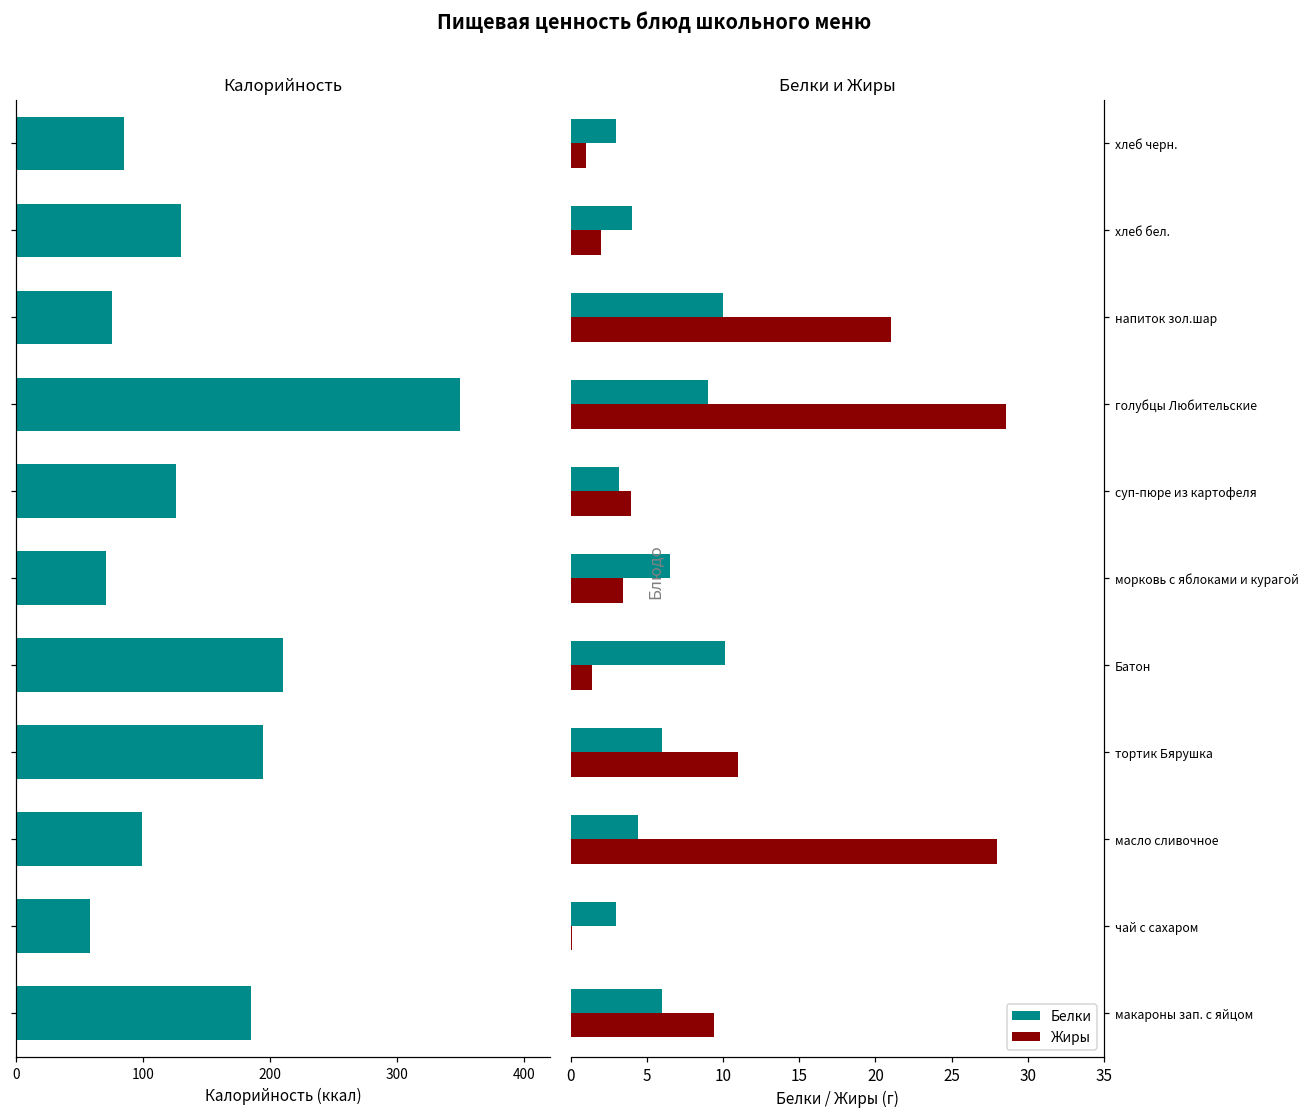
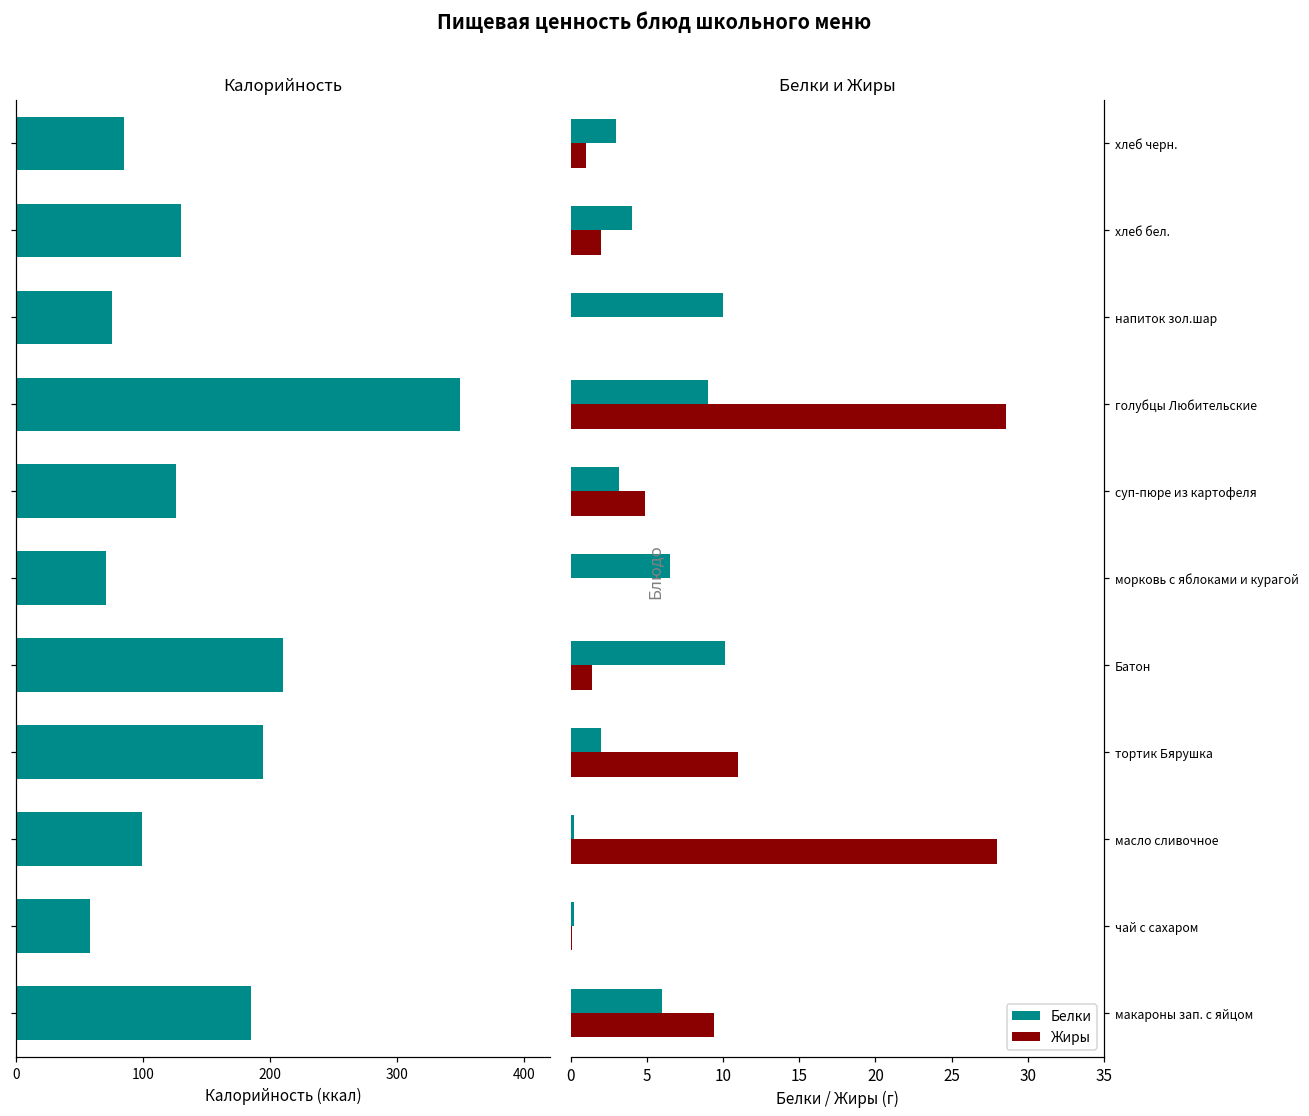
  {
    "Белки и Жиры": {
      "Белки": {
        "хлеб черн.": 3.0,
        "хлеб бел.": 4.0,
        "напиток зол.шар": 10.0,
        "голубцы Любительские": 9.0,
        "суп-пюре из картофеля": 3.2,
        "морковь с яблоками и курагой": 6.5,
        "Батон": 10.1,
-       "тортик Бярушка": 6,
-       "масло сливочное": 4.4,
-       "чай с сахаром": 3.0,
+       "тортик Бярушка": 2,
+       "масло сливочное": 0.2,
+       "чай с сахаром": 0.2,
        "макароны зап. с яйцом": 6.0
      },
      "Жиры": {
        "хлеб черн.": 1.0,
        "хлеб бел.": 2.0,
-       "напиток зол.шар": 21,
+       "напиток зол.шар": 0,
        "голубцы Любительские": 28.6,
-       "суп-пюре из картофеля": 4.0,
-       "морковь с яблоками и курагой": 3.4,
+       "суп-пюре из картофеля": 4.9,
+       "морковь с яблоками и курагой": 0.1,
        "Батон": 1.4,
        "тортик Бярушка": 11.0,
        "масло сливочное": 28.0,
        "макароны зап. с яйцом": 9.4
      }
    }
  }
